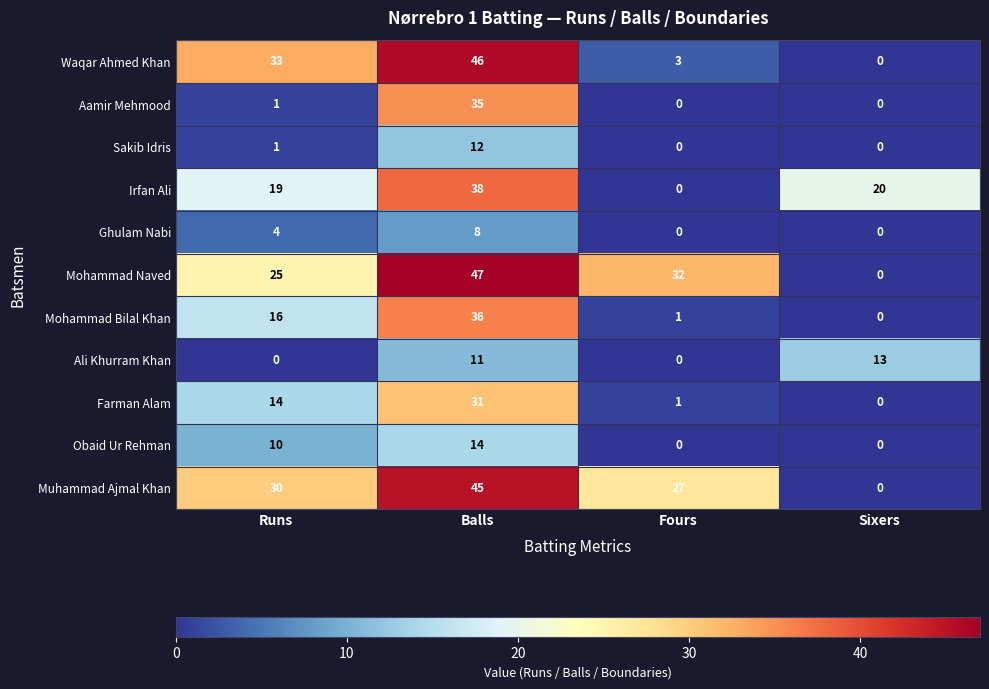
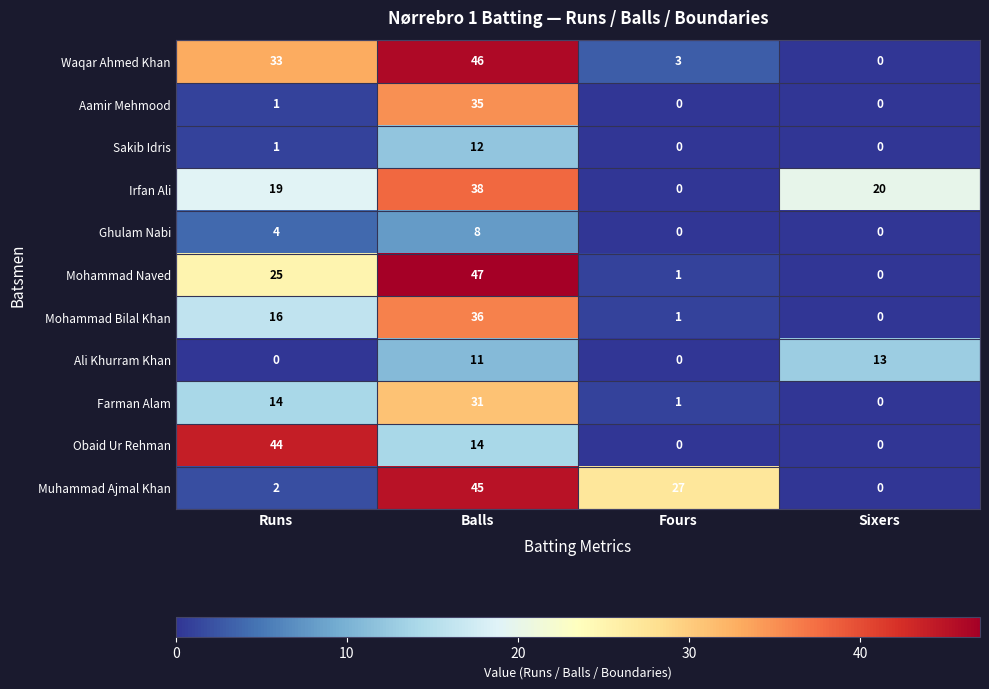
  {
    "Waqar Ahmed Khan": {
      "Runs": 33,
      "Balls": 46,
      "Fours": 3,
      "Sixers": 0
    },
    "Aamir Mehmood": {
      "Runs": 1,
      "Balls": 35,
      "Fours": 0,
      "Sixers": 0
    },
    "Sakib Idris": {
      "Runs": 1,
      "Balls": 12,
      "Fours": 0,
      "Sixers": 0
    },
    "Irfan Ali": {
      "Runs": 19,
      "Balls": 38,
      "Fours": 0,
      "Sixers": 20
    },
    "Ghulam Nabi": {
      "Runs": 4,
      "Balls": 8,
      "Fours": 0,
      "Sixers": 0
    },
    "Mohammad Naved": {
      "Runs": 25,
      "Balls": 47,
-     "Fours": 32,
+     "Fours": 1,
      "Sixers": 0
    },
    "Mohammad Bilal Khan": {
      "Runs": 16,
      "Balls": 36,
      "Fours": 1,
      "Sixers": 0
    },
    "Ali Khurram Khan": {
      "Runs": 0,
      "Balls": 11,
      "Fours": 0,
      "Sixers": 13
    },
    "Farman Alam": {
      "Runs": 14,
      "Balls": 31,
      "Fours": 1,
      "Sixers": 0
    },
    "Obaid Ur Rehman": {
-     "Runs": 10,
+     "Runs": 44,
      "Balls": 14,
      "Fours": 0,
      "Sixers": 0
    },
    "Muhammad Ajmal Khan": {
-     "Runs": 30,
+     "Runs": 2,
      "Balls": 45,
      "Fours": 27,
      "Sixers": 0
    }
  }
